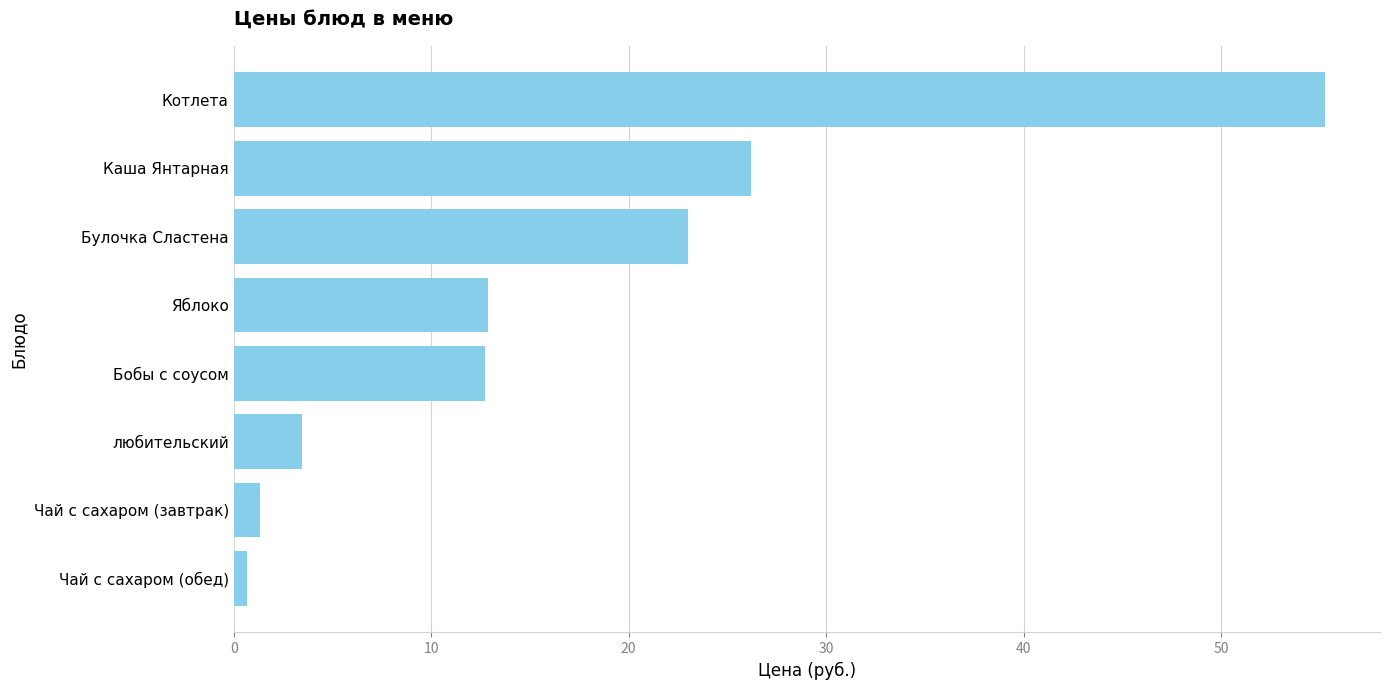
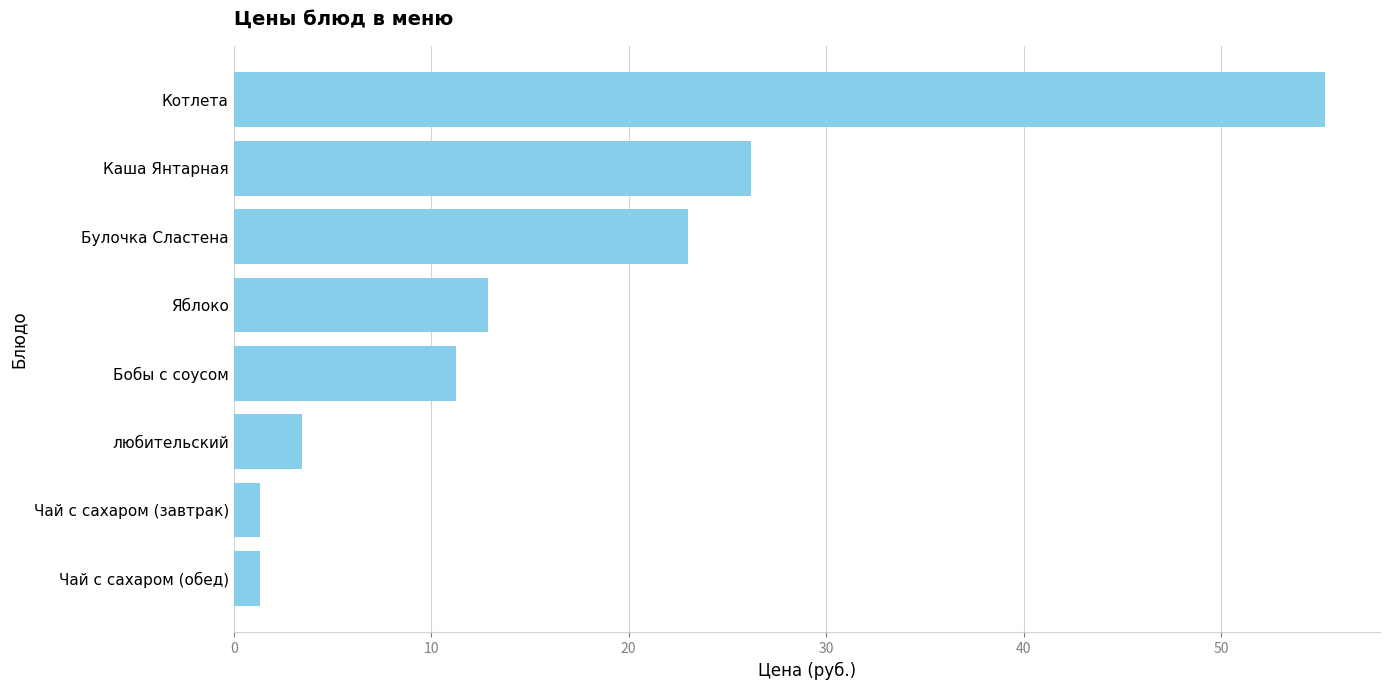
  {
    "Котлета": 55.3,
    "Каша Янтарная": 26.2,
    "Булочка Сластена": 23.0,
    "Яблоко": 12.9,
-   "Бобы с соусом": 12.7,
+   "Бобы с соусом": 11.3,
    "любительский": 3.5,
    "Чай с сахаром (завтрак)": 1.4,
-   "Чай с сахаром (обед)": 0.7
+   "Чай с сахаром (обед)": 1.4
  }
